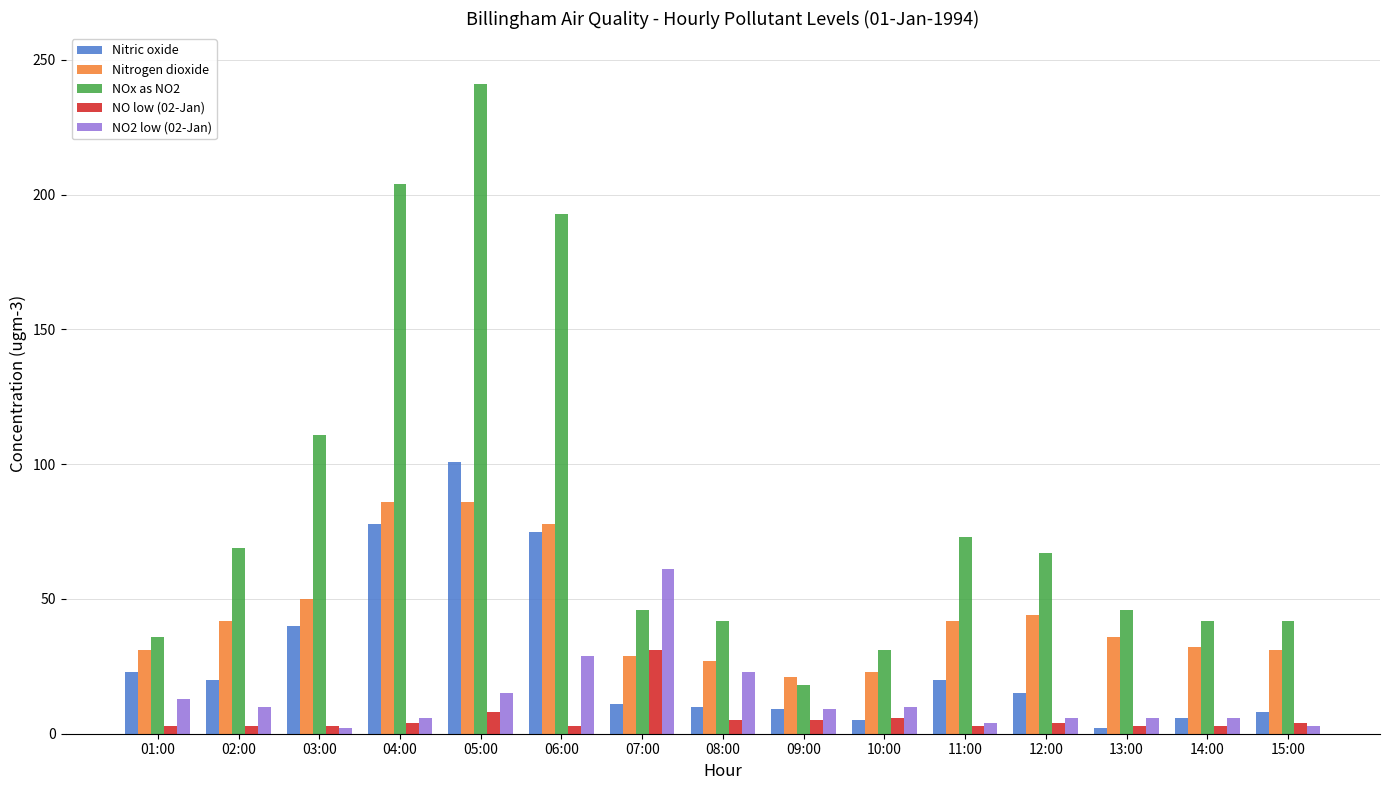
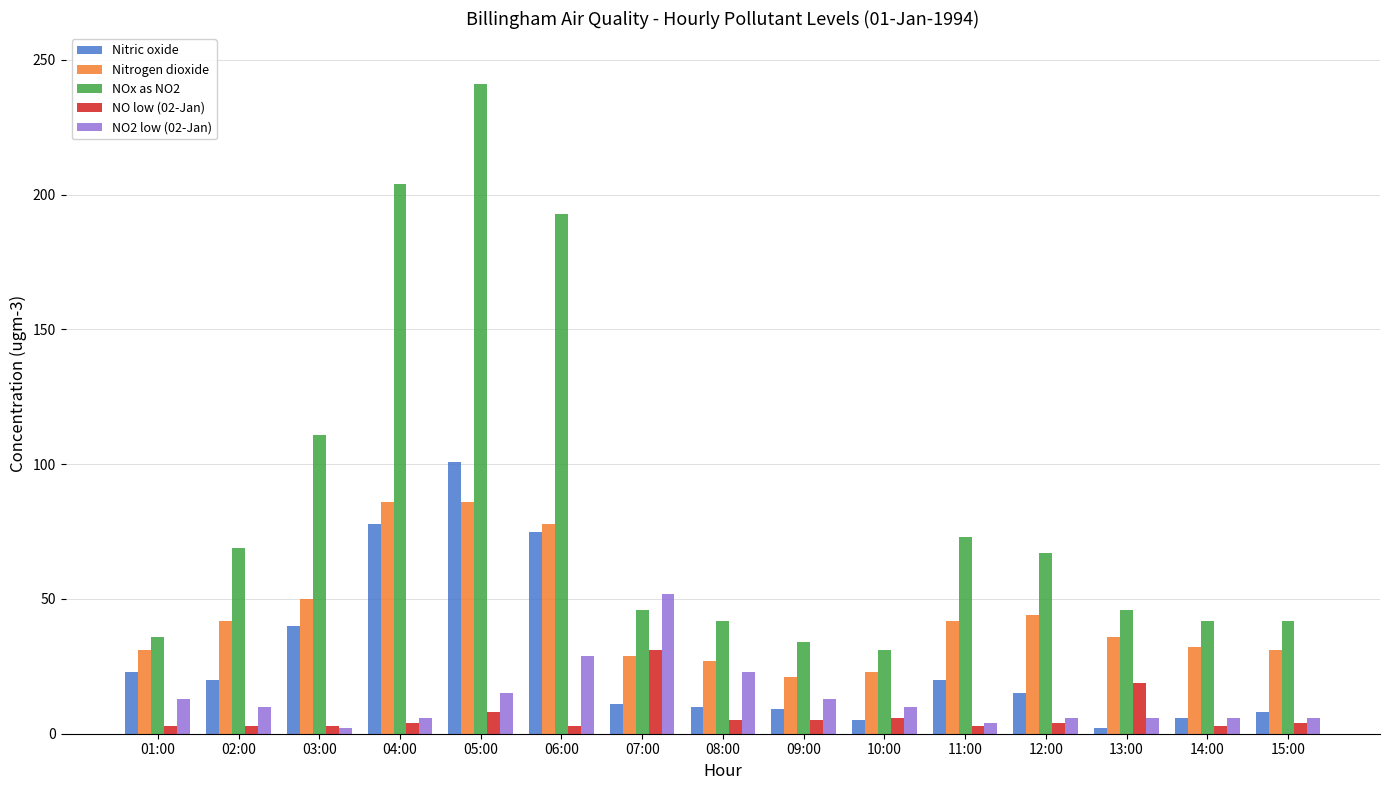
  {
    "Nitric oxide": {
      "01:00": 23,
      "02:00": 20,
      "03:00": 40,
      "04:00": 78,
      "05:00": 101,
      "06:00": 75,
      "07:00": 11,
      "08:00": 10,
      "09:00": 9,
      "10:00": 5,
      "11:00": 20,
      "12:00": 15,
      "13:00": 2,
      "14:00": 6,
      "15:00": 8
    },
    "Nitrogen dioxide": {
      "01:00": 31,
      "02:00": 42,
      "03:00": 50,
      "04:00": 86,
      "05:00": 86,
      "06:00": 78,
      "07:00": 29,
      "08:00": 27,
      "09:00": 21,
      "10:00": 23,
      "11:00": 42,
      "12:00": 44,
      "13:00": 36,
      "14:00": 32,
      "15:00": 31
    },
    "NOx as NO2": {
      "01:00": 36,
      "02:00": 69,
      "03:00": 111,
      "04:00": 204,
      "05:00": 241,
      "06:00": 193,
      "07:00": 46,
      "08:00": 42,
-     "09:00": 18,
+     "09:00": 34,
      "10:00": 31,
      "11:00": 73,
      "12:00": 67,
      "13:00": 46,
      "14:00": 42,
      "15:00": 42
    },
    "NO low (02-Jan)": {
      "01:00": 3,
      "02:00": 3,
      "03:00": 3,
      "04:00": 4,
      "05:00": 8,
      "06:00": 3,
      "07:00": 31,
      "08:00": 5,
      "09:00": 5,
      "10:00": 6,
      "11:00": 3,
      "12:00": 4,
-     "13:00": 3,
+     "13:00": 19,
      "14:00": 3,
      "15:00": 4
    },
    "NO2 low (02-Jan)": {
      "01:00": 13,
      "02:00": 10,
      "03:00": 2,
      "04:00": 6,
      "05:00": 15,
      "06:00": 29,
-     "07:00": 61,
+     "07:00": 52,
      "08:00": 23,
-     "09:00": 9,
+     "09:00": 13,
      "10:00": 10,
      "11:00": 4,
      "12:00": 6,
      "13:00": 6,
      "14:00": 6,
-     "15:00": 3
+     "15:00": 6
    }
  }
